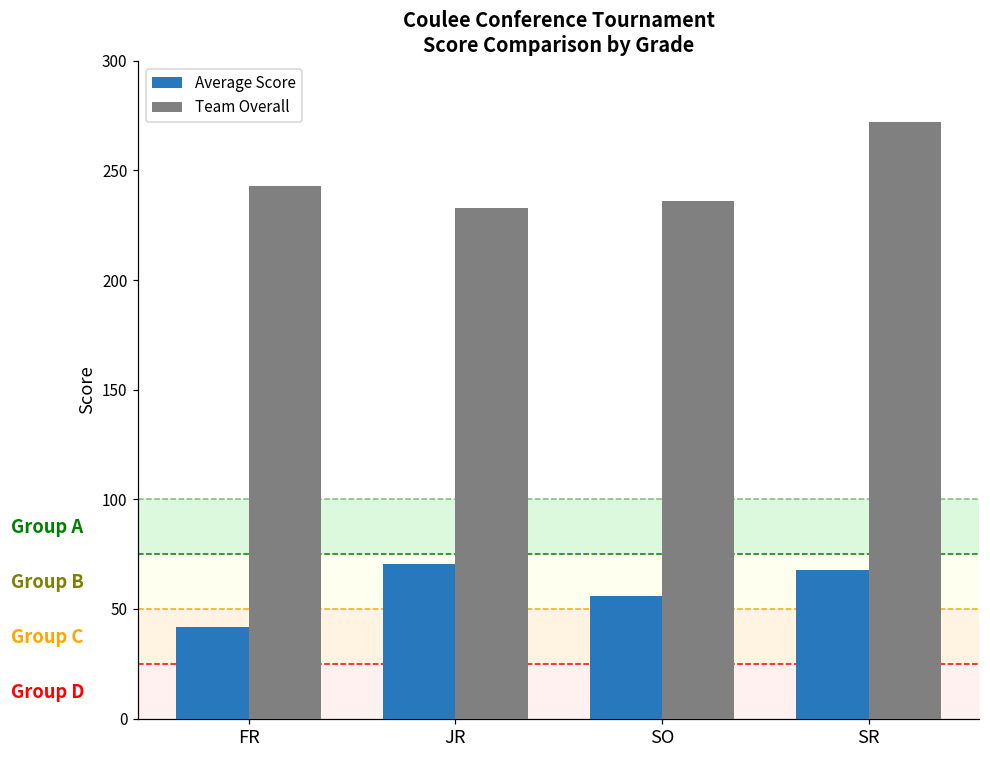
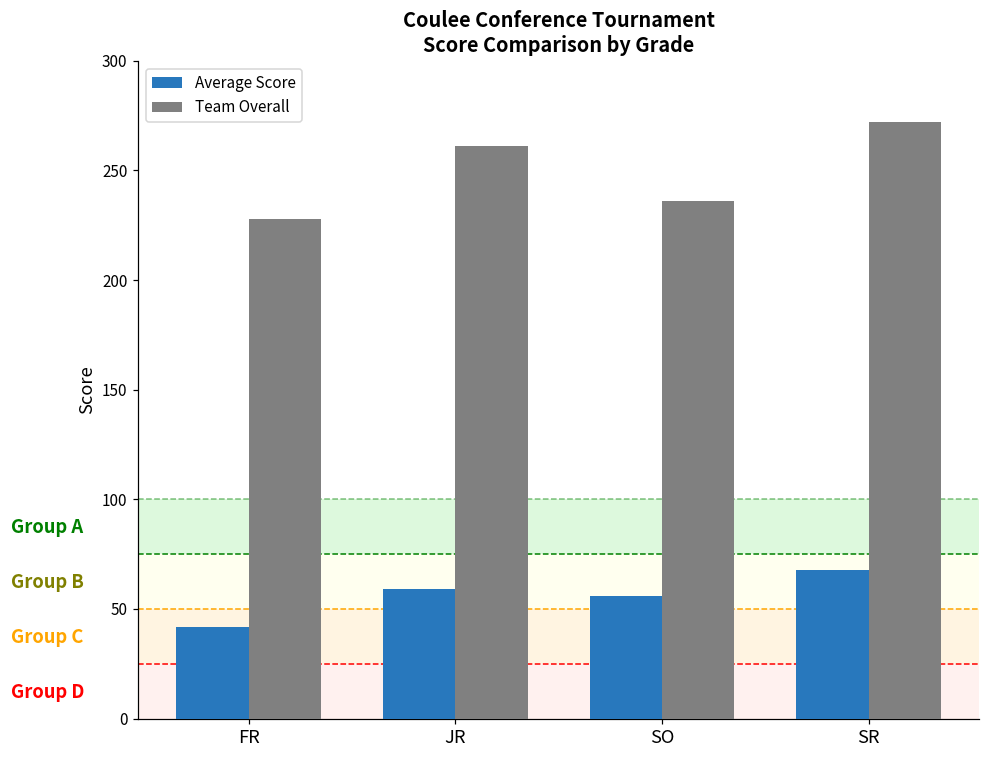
  {
    "Average Score": {
      "FR": 42,
-     "JR": 71,
+     "JR": 59,
      "SO": 56,
      "SR": 68
    },
    "Team Overall": {
-     "FR": 243,
-     "JR": 233,
+     "FR": 228,
+     "JR": 261,
      "SO": 236,
      "SR": 272
    }
  }
